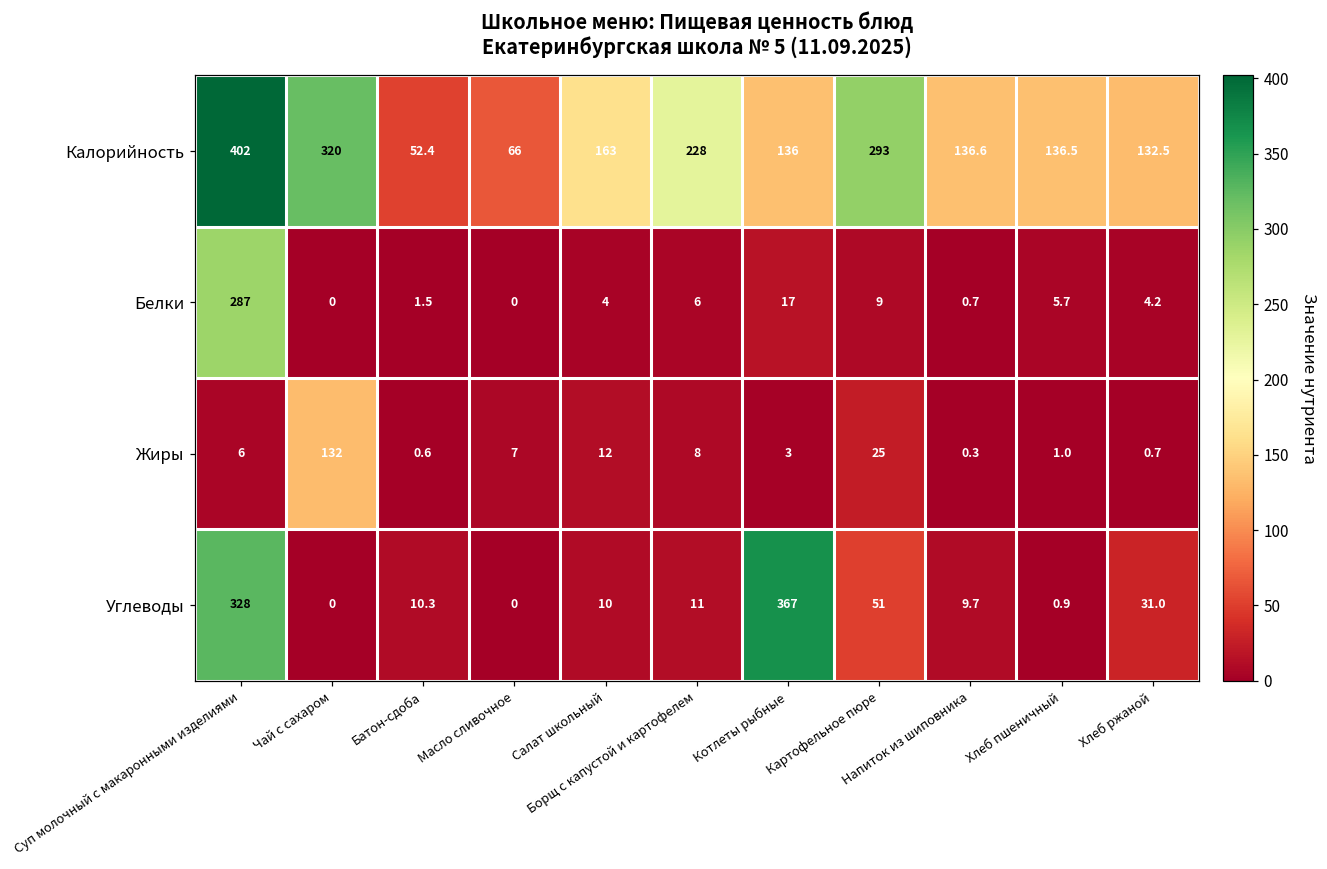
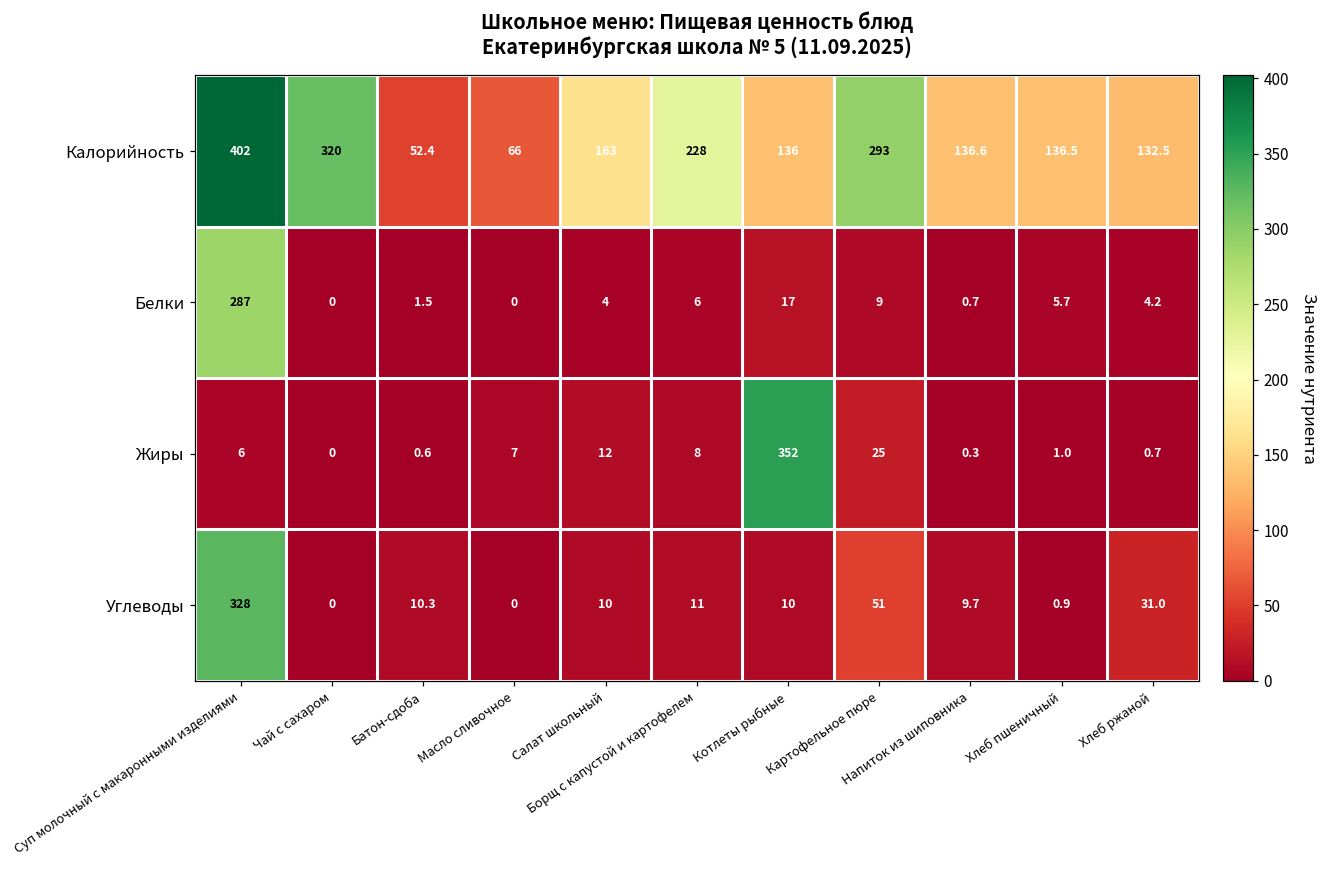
  {
    "Калорийность": {
      "Суп молочный с макаронными изделиями": 402,
      "Чай с сахаром": 320,
      "Батон-сдоба": 52.4,
      "Масло сливочное": 66,
      "Салат школьный": 163,
      "Борщ с капустой и картофелем": 228,
      "Котлеты рыбные": 136,
      "Картофельное пюре": 293,
      "Напиток из шиповника": 136.6,
      "Хлеб пшеничный": 136.5,
      "Хлеб ржаной": 132.5
    },
    "Белки": {
      "Суп молочный с макаронными изделиями": 287,
      "Чай с сахаром": 0,
      "Батон-сдоба": 1.5,
      "Масло сливочное": 0,
      "Салат школьный": 4,
      "Борщ с капустой и картофелем": 6,
      "Котлеты рыбные": 17,
      "Картофельное пюре": 9,
      "Напиток из шиповника": 0.7,
      "Хлеб пшеничный": 5.7,
      "Хлеб ржаной": 4.2
    },
    "Жиры": {
      "Суп молочный с макаронными изделиями": 6,
-     "Чай с сахаром": 132,
+     "Чай с сахаром": 0,
      "Батон-сдоба": 0.6,
      "Масло сливочное": 7,
      "Салат школьный": 12,
      "Борщ с капустой и картофелем": 8,
-     "Котлеты рыбные": 3,
+     "Котлеты рыбные": 352,
      "Картофельное пюре": 25,
      "Напиток из шиповника": 0.3,
      "Хлеб пшеничный": 1.0,
      "Хлеб ржаной": 0.7
    },
    "Углеводы": {
      "Суп молочный с макаронными изделиями": 328,
      "Чай с сахаром": 0,
      "Батон-сдоба": 10.3,
      "Масло сливочное": 0,
      "Салат школьный": 10,
      "Борщ с капустой и картофелем": 11,
-     "Котлеты рыбные": 367,
+     "Котлеты рыбные": 10,
      "Картофельное пюре": 51,
      "Напиток из шиповника": 9.7,
      "Хлеб пшеничный": 0.9,
      "Хлеб ржаной": 31.0
    }
  }
